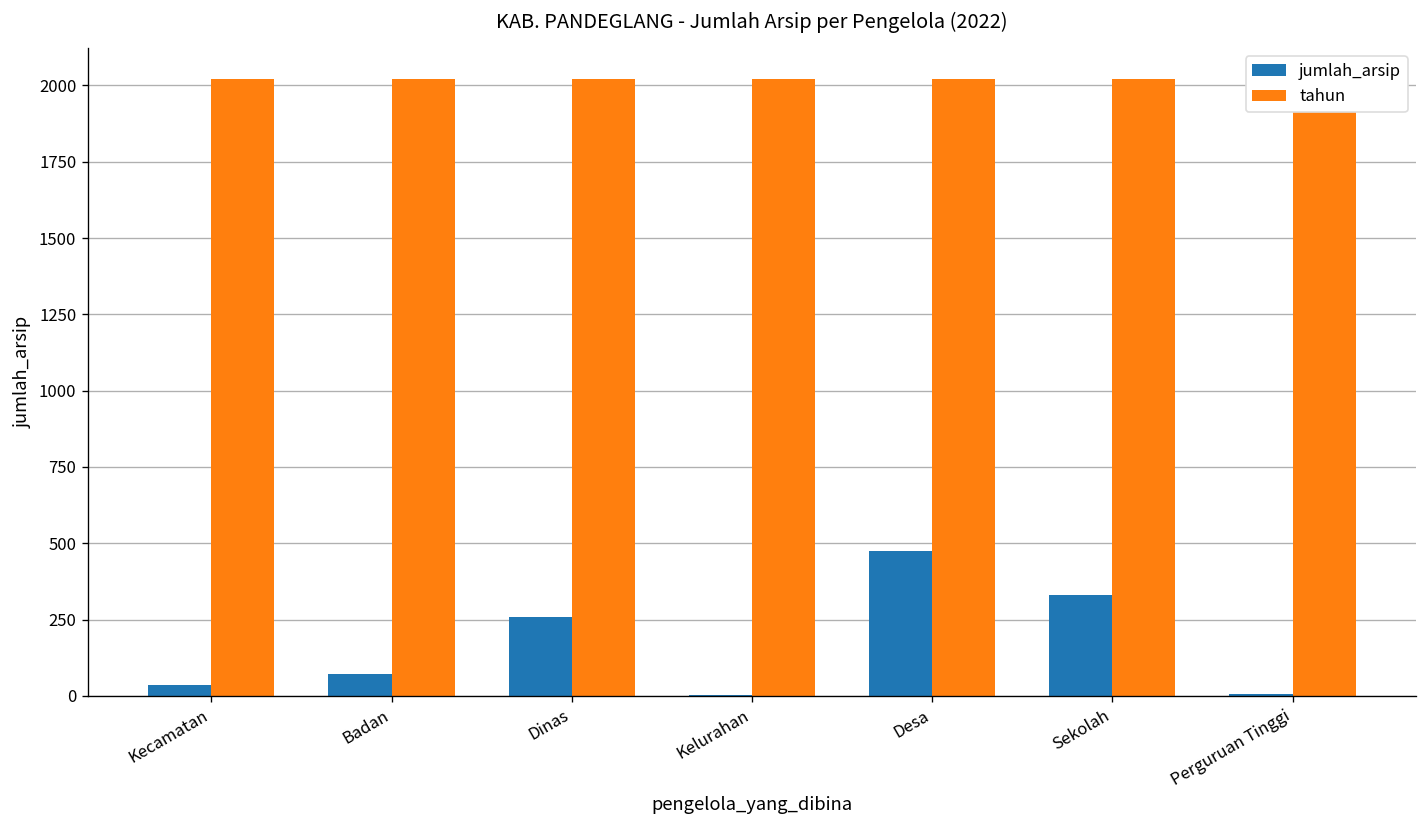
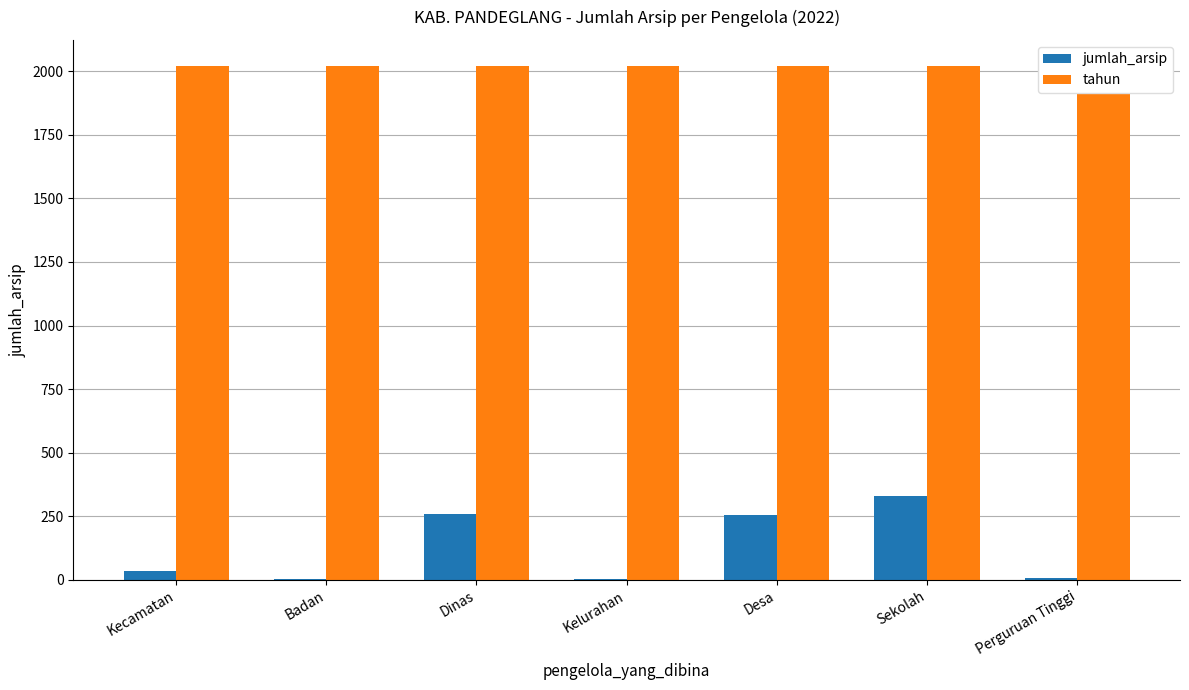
  {
    "jumlah_arsip": {
      "Kecamatan": 40,
-     "Badan": 70,
+     "Badan": 10,
      "Dinas": 260,
-     "Desa": 470,
+     "Desa": 260,
      "Sekolah": 330
    },
    "tahun": {
      "Kecamatan": 2020,
      "Badan": 2020,
      "Dinas": 2020,
      "Kelurahan": 2020,
      "Desa": 2020,
      "Sekolah": 2020
    }
  }
